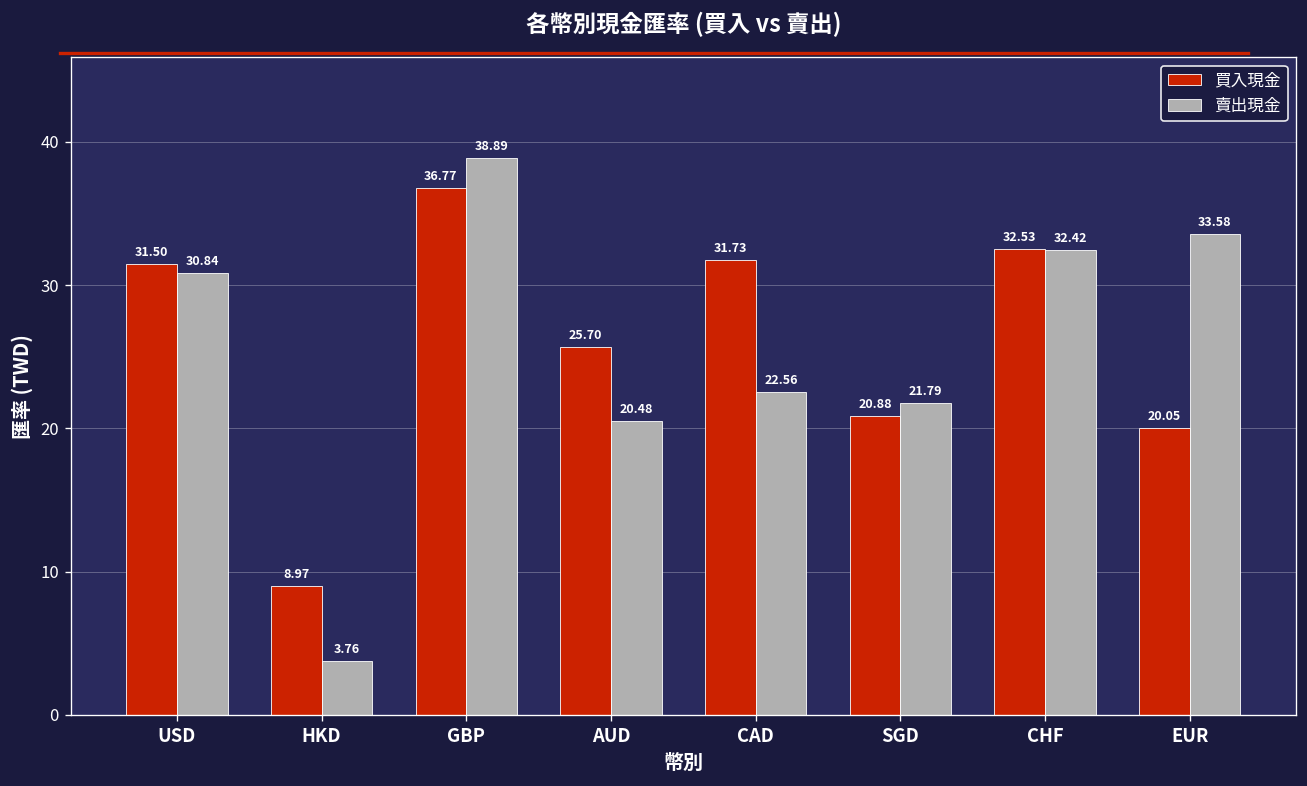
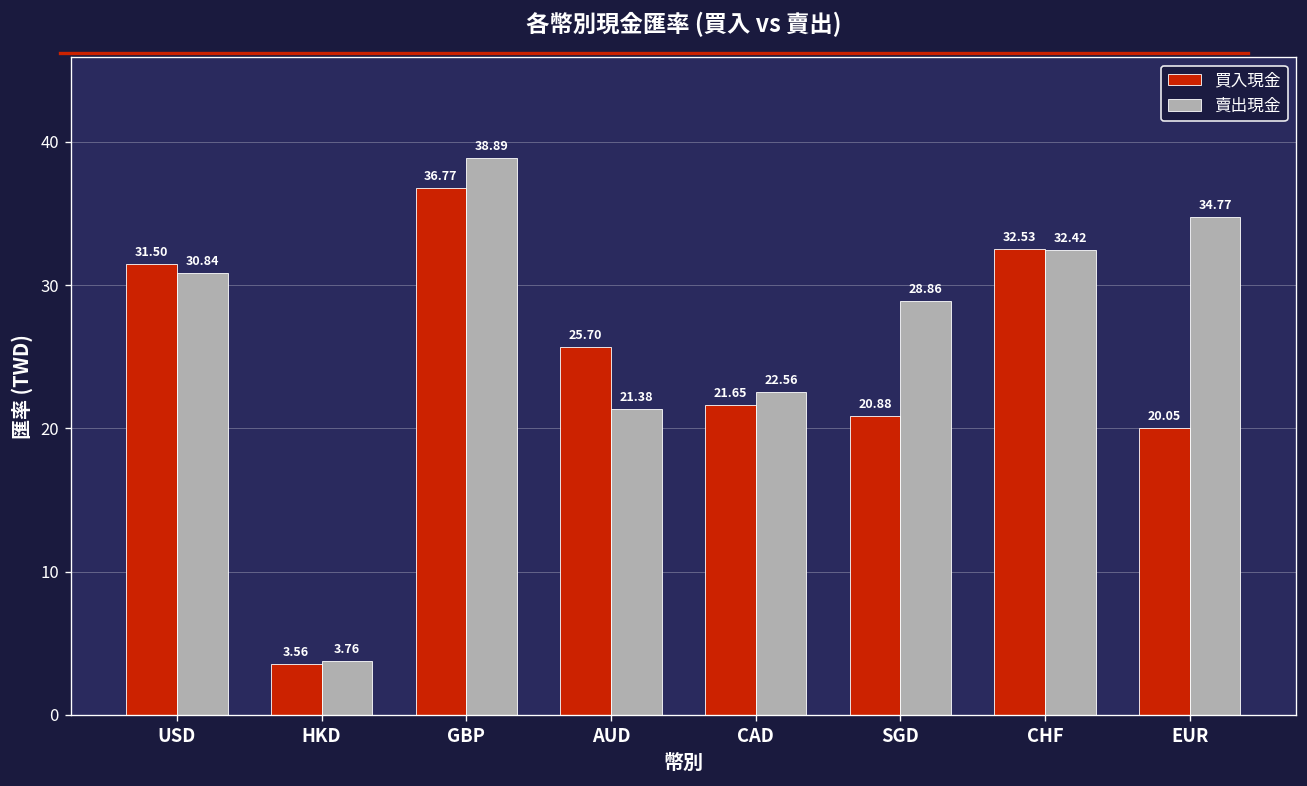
  {
    "買入現金": {
      "USD": 31.50,
-     "HKD": 8.97,
+     "HKD": 3.56,
      "GBP": 36.77,
      "AUD": 25.70,
-     "CAD": 31.73,
+     "CAD": 21.65,
      "SGD": 20.88,
      "CHF": 32.53,
      "EUR": 20.05
    },
    "賣出現金": {
      "USD": 30.84,
      "HKD": 3.76,
      "GBP": 38.89,
-     "AUD": 20.48,
+     "AUD": 21.38,
      "CAD": 22.56,
-     "SGD": 21.79,
+     "SGD": 28.86,
      "CHF": 32.42,
-     "EUR": 33.58
+     "EUR": 34.77
    }
  }
